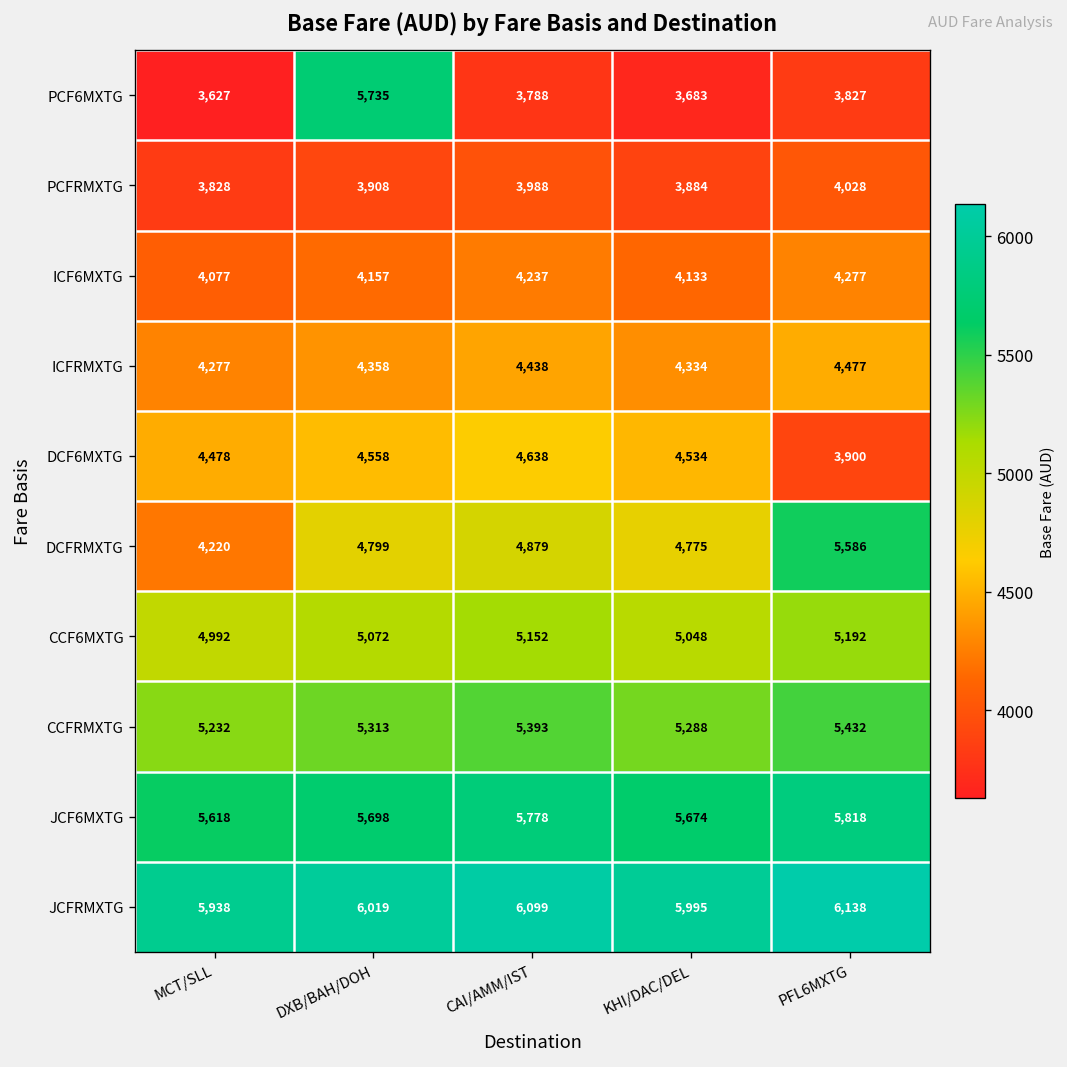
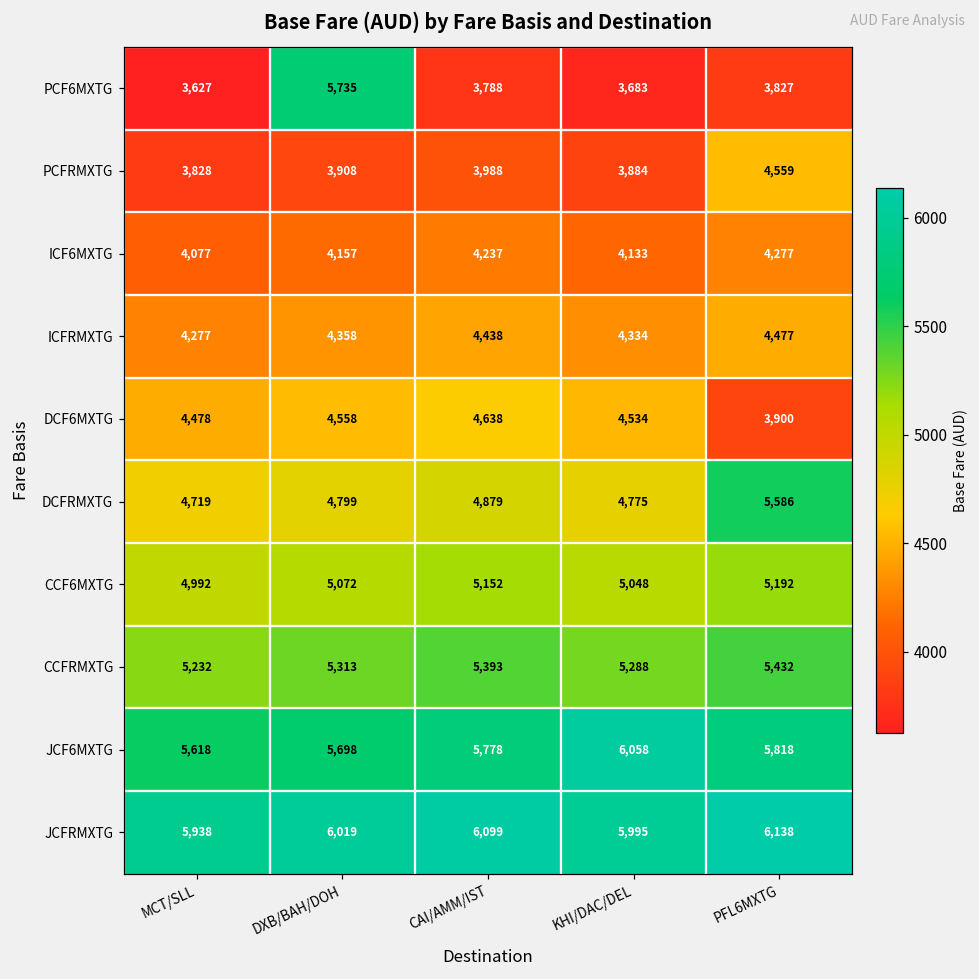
  {
    "PCF6MXTG": {
      "MCT/SLL": "3,627",
      "DXB/BAH/DOH": "5,735",
      "CAI/AMM/IST": "3,788",
      "KHI/DAC/DEL": "3,683",
      "PFL6MXTG": "3,827"
    },
    "PCFRMXTG": {
      "MCT/SLL": "3,828",
      "DXB/BAH/DOH": "3,908",
      "CAI/AMM/IST": "3,988",
      "KHI/DAC/DEL": "3,884",
-     "PFL6MXTG": "4,028"
+     "PFL6MXTG": "4,559"
    },
    "ICF6MXTG": {
      "MCT/SLL": "4,077",
      "DXB/BAH/DOH": "4,157",
      "CAI/AMM/IST": "4,237",
      "KHI/DAC/DEL": "4,133",
      "PFL6MXTG": "4,277"
    },
    "ICFRMXTG": {
      "MCT/SLL": "4,277",
      "DXB/BAH/DOH": "4,358",
      "CAI/AMM/IST": "4,438",
      "KHI/DAC/DEL": "4,334",
      "PFL6MXTG": "4,477"
    },
    "DCF6MXTG": {
      "MCT/SLL": "4,478",
      "DXB/BAH/DOH": "4,558",
      "CAI/AMM/IST": "4,638",
      "KHI/DAC/DEL": "4,534",
      "PFL6MXTG": "3,900"
    },
    "DCFRMXTG": {
-     "MCT/SLL": "4,220",
+     "MCT/SLL": "4,719",
      "DXB/BAH/DOH": "4,799",
      "CAI/AMM/IST": "4,879",
      "KHI/DAC/DEL": "4,775",
      "PFL6MXTG": "5,586"
    },
    "CCF6MXTG": {
      "MCT/SLL": "4,992",
      "DXB/BAH/DOH": "5,072",
      "CAI/AMM/IST": "5,152",
      "KHI/DAC/DEL": "5,048",
      "PFL6MXTG": "5,192"
    },
    "CCFRMXTG": {
      "MCT/SLL": "5,232",
      "DXB/BAH/DOH": "5,313",
      "CAI/AMM/IST": "5,393",
      "KHI/DAC/DEL": "5,288",
      "PFL6MXTG": "5,432"
    },
    "JCF6MXTG": {
      "MCT/SLL": "5,618",
      "DXB/BAH/DOH": "5,698",
      "CAI/AMM/IST": "5,778",
-     "KHI/DAC/DEL": "5,674",
+     "KHI/DAC/DEL": "6,058",
      "PFL6MXTG": "5,818"
    },
    "JCFRMXTG": {
      "MCT/SLL": "5,938",
      "DXB/BAH/DOH": "6,019",
      "CAI/AMM/IST": "6,099",
      "KHI/DAC/DEL": "5,995",
      "PFL6MXTG": "6,138"
    }
  }
